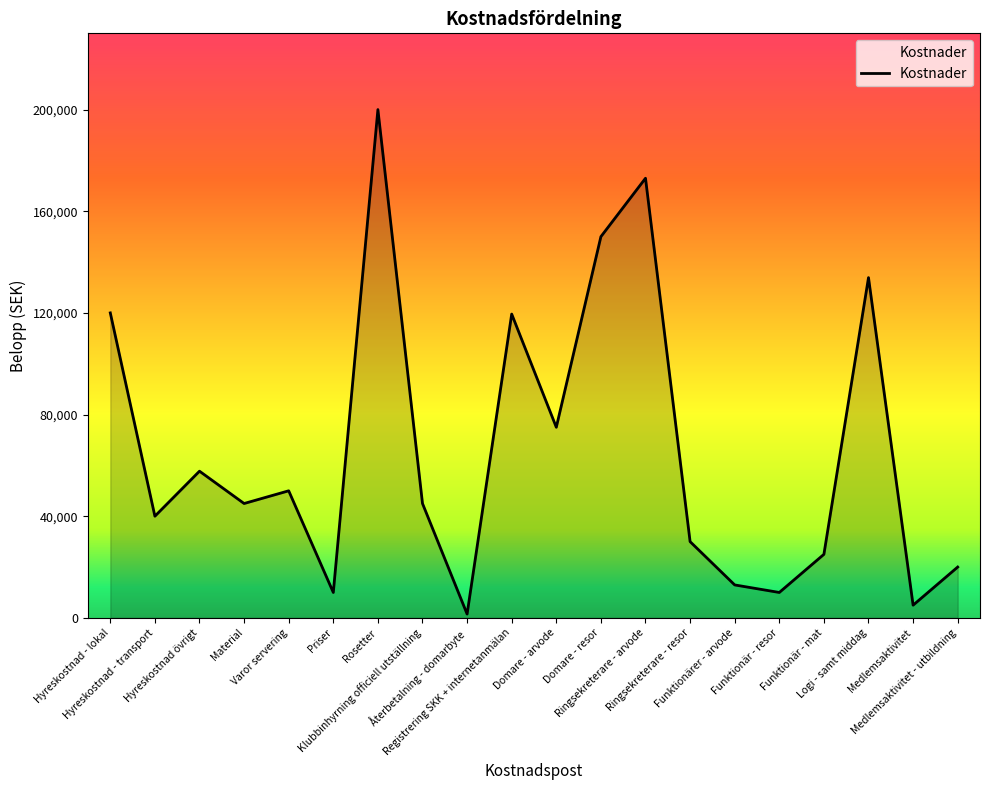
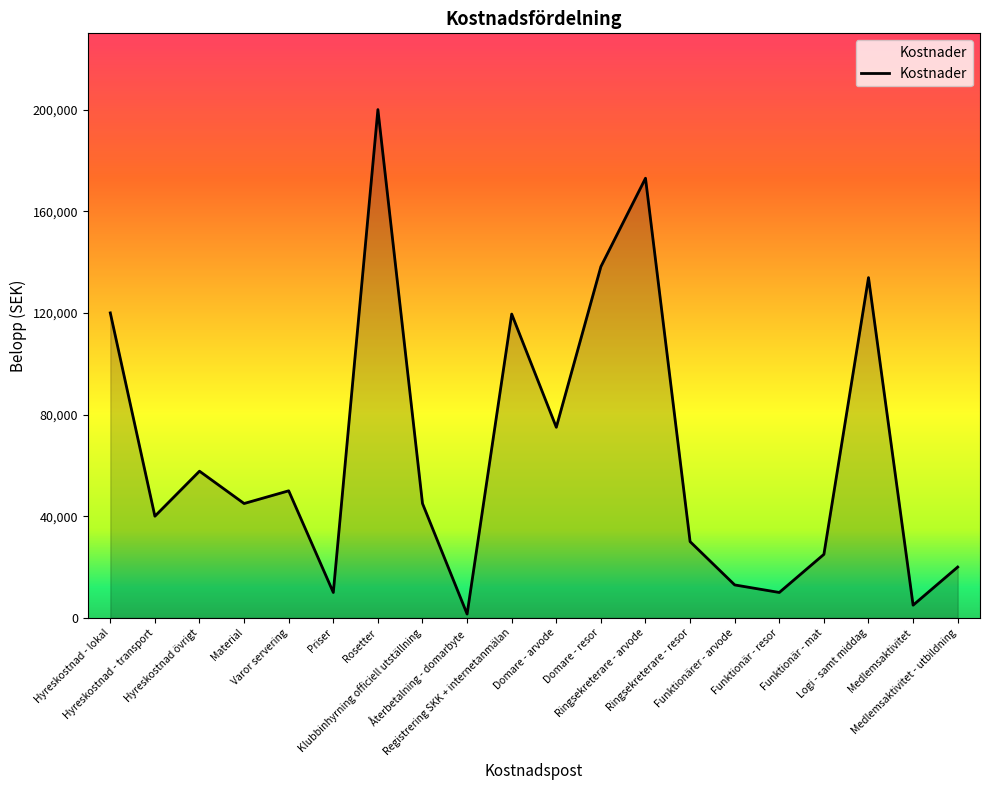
  {
    "Hyreskostnad - lokal": "120,000",
    "Hyreskostnad - transport": "40,000",
    "Hyreskostnad övrigt": "58,000",
    "Material": "45,000",
    "Varor servering": "50,000",
    "Priser": "10,000",
    "Rosetter": "200,000",
    "Klubbinhyrning officiell utställning": "45,000",
    "Återbetalning - domarbyte": "2,000",
    "Registrering SKK + internetanmälan": "120,000",
    "Domare - arvode": "75,000",
-   "Domare - resor": "150,000",
+   "Domare - resor": "138,000",
    "Ringsekreterare - arvode": "173,000",
    "Ringsekreterare - resor": "30,000",
    "Funktionärer - arvode": "13,000",
    "Funktionär - resor": "10,000",
    "Funktionär - mat": "25,000",
    "Logi - samt middag": "134,000",
    "Medlemsaktivitet": "5,000",
    "Medlemsaktivitet - utbildning": "20,000"
  }
